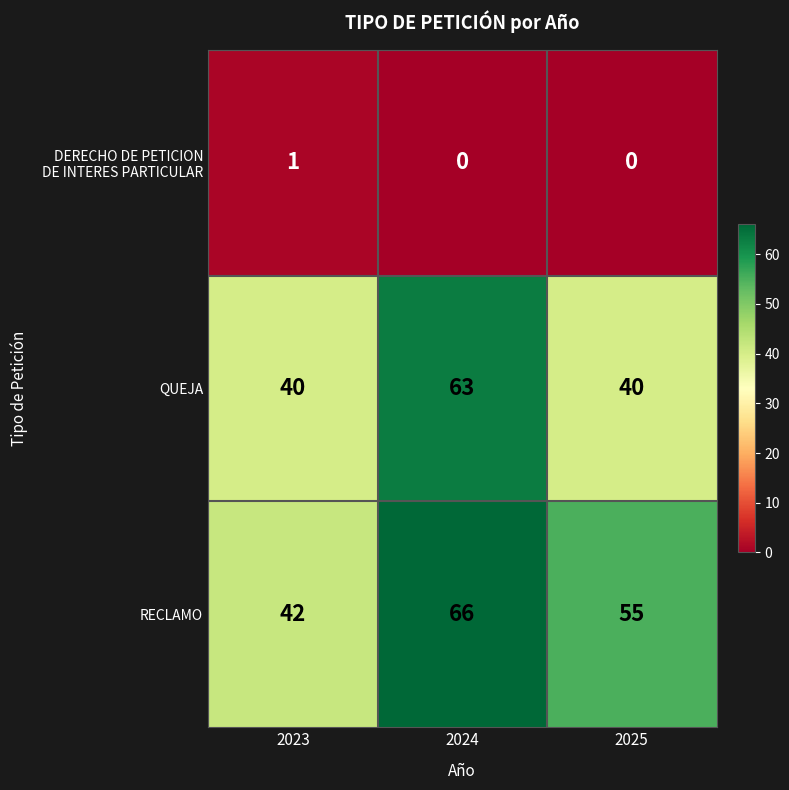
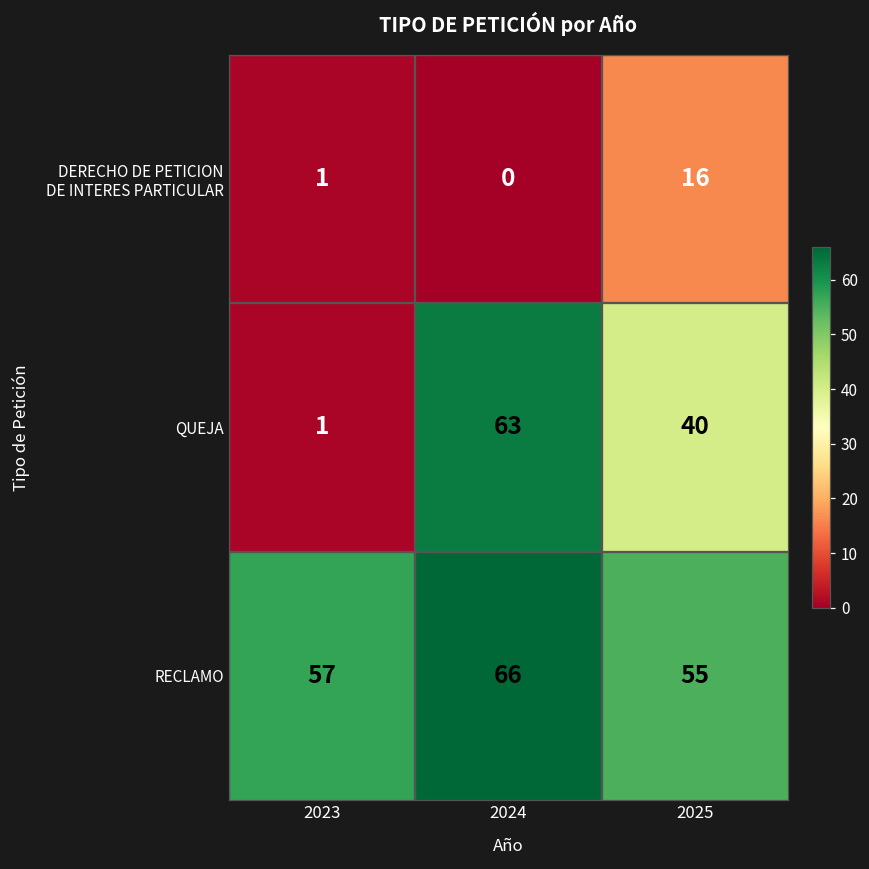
  {
    "DERECHO DE PETICION DE INTERES PARTICULAR": {
      "2023": 1,
      "2024": 0,
-     "2025": 0
+     "2025": 16
    },
    "QUEJA": {
-     "2023": 40,
+     "2023": 1,
      "2024": 63,
      "2025": 40
    },
    "RECLAMO": {
-     "2023": 42,
+     "2023": 57,
      "2024": 66,
      "2025": 55
    }
  }
